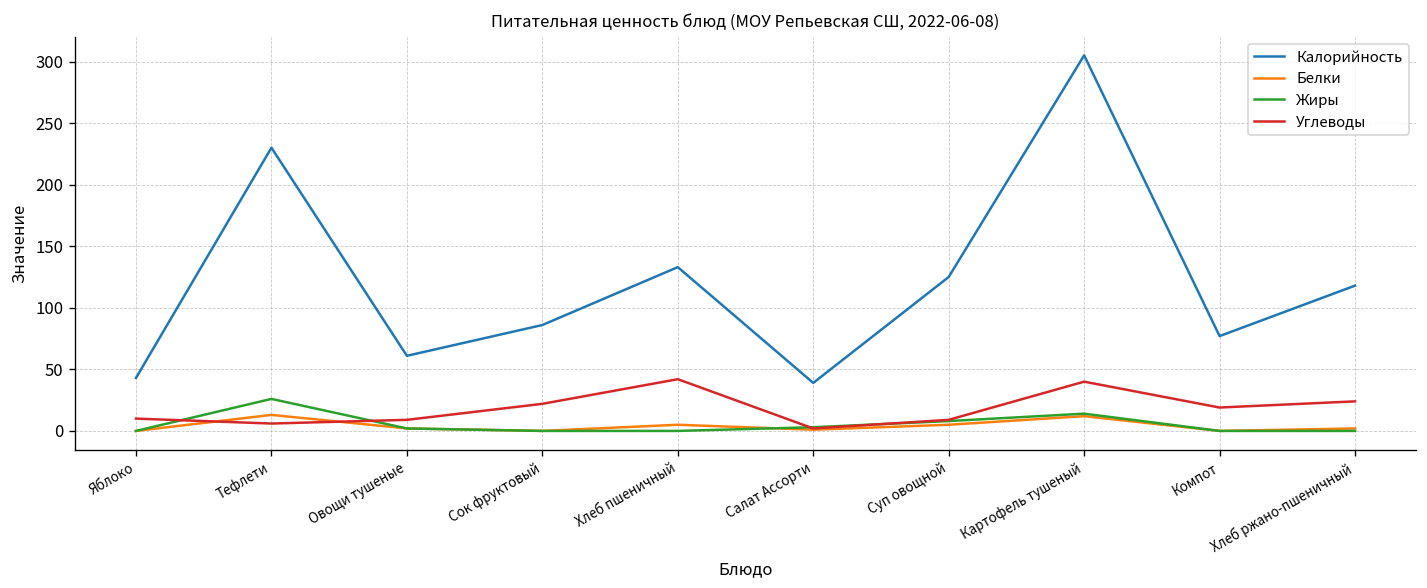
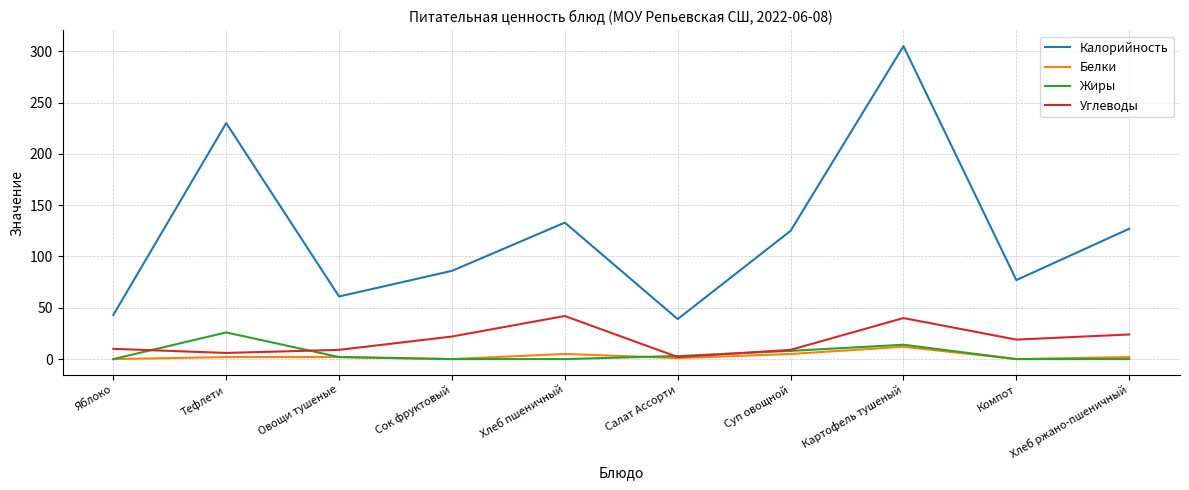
  {
    "Калорийность": {
      "Яблоко": 43,
      "Тефлети": 230,
      "Овощи тушеные": 61,
      "Сок фруктовый": 86,
      "Хлеб пшеничный": 133,
      "Салат Ассорти": 39,
      "Суп овощной": 125,
      "Картофель тушеный": 305,
      "Компот": 77,
-     "Хлеб ржано-пшеничный": 118
+     "Хлеб ржано-пшеничный": 127
    },
    "Белки": {
-     "Тефлети": 13,
+     "Тефлети": 2,
      "Хлеб пшеничный": 5,
      "Суп овощной": 5
    },
    "Жиры": {
      "Тефлети": 26,
      "Хлеб пшеничный": 0
    },
    "Углеводы": {
      "Яблоко": 10,
      "Тефлети": 6,
      "Овощи тушеные": 9,
      "Сок фруктовый": 22,
      "Хлеб пшеничный": 42,
      "Картофель тушеный": 40,
      "Компот": 19,
      "Хлеб ржано-пшеничный": 24
    }
  }
